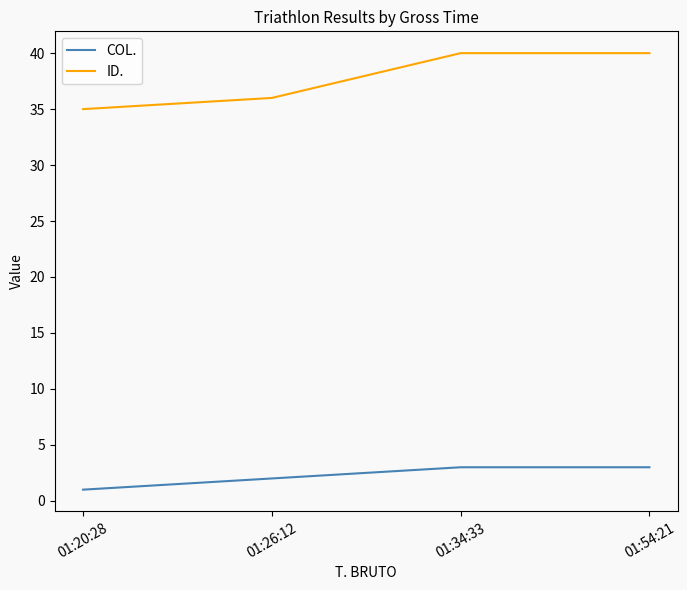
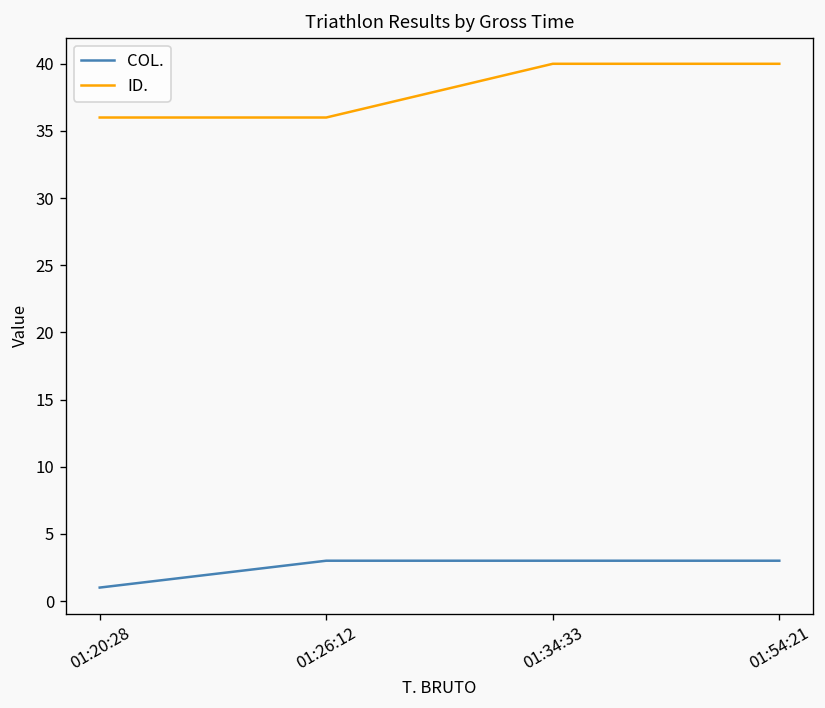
  {
    "COL.": {
      "01:20:28": 1,
-     "01:26:12": 2,
+     "01:26:12": 3,
      "01:34:33": 3,
      "01:54:21": 3
    },
    "ID.": {
-     "01:20:28": 35,
+     "01:20:28": 36,
      "01:26:12": 36,
      "01:34:33": 40,
      "01:54:21": 40
    }
  }
